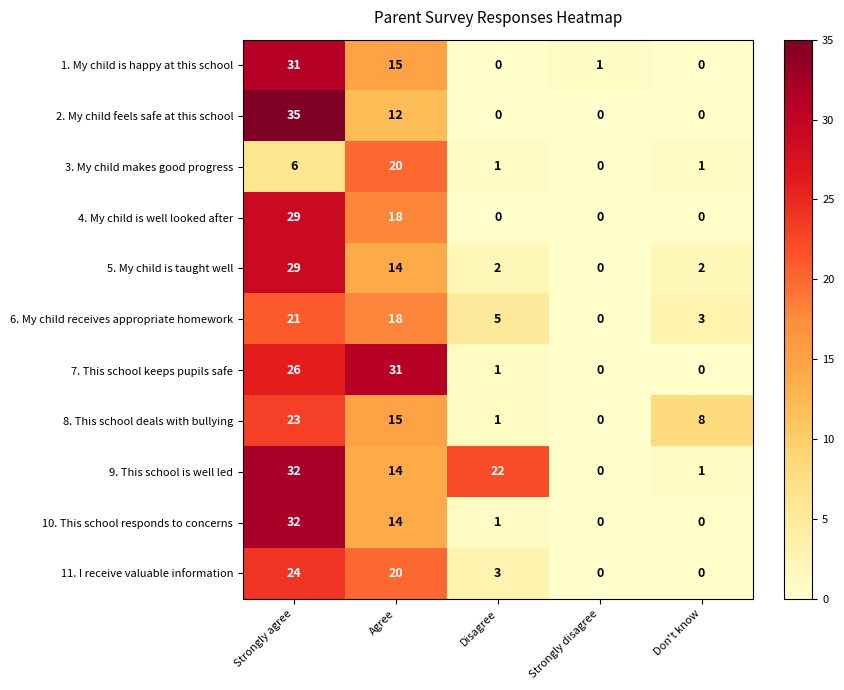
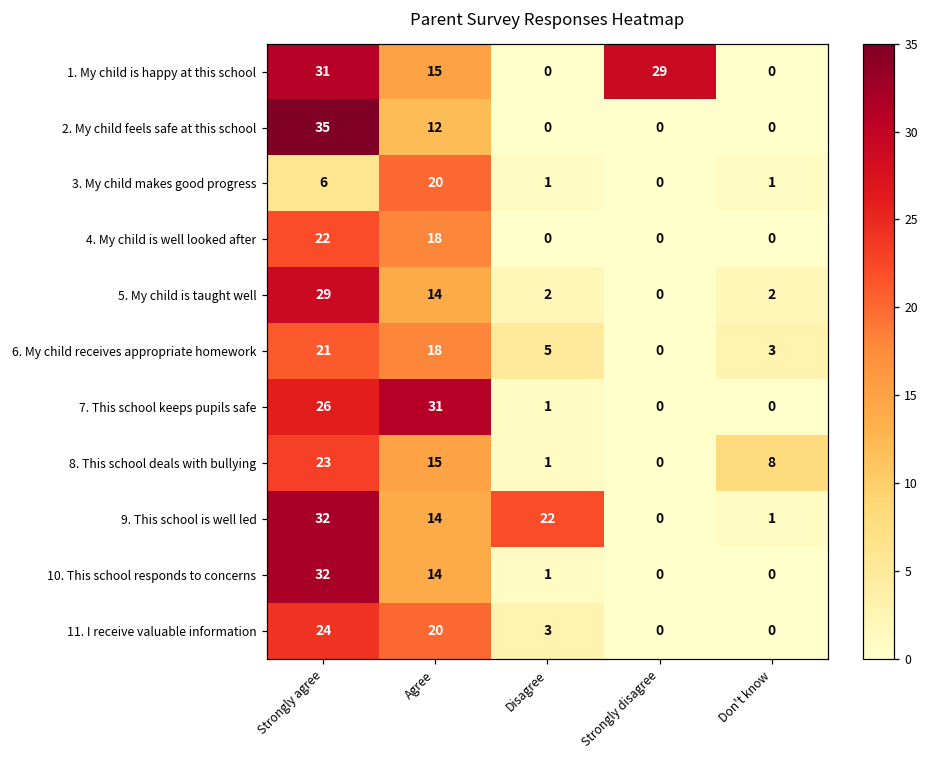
  {
    "1. My child is happy at this school": {
      "Strongly agree": 31,
      "Agree": 15,
      "Disagree": 0,
-     "Strongly disagree": 1,
+     "Strongly disagree": 29,
      "Don't know": 0
    },
    "2. My child feels safe at this school": {
      "Strongly agree": 35,
      "Agree": 12,
      "Disagree": 0,
      "Strongly disagree": 0,
      "Don't know": 0
    },
    "3. My child makes good progress": {
      "Strongly agree": 6,
      "Agree": 20,
      "Disagree": 1,
      "Strongly disagree": 0,
      "Don't know": 1
    },
    "4. My child is well looked after": {
-     "Strongly agree": 29,
+     "Strongly agree": 22,
      "Agree": 18,
      "Disagree": 0,
      "Strongly disagree": 0,
      "Don't know": 0
    },
    "5. My child is taught well": {
      "Strongly agree": 29,
      "Agree": 14,
      "Disagree": 2,
      "Strongly disagree": 0,
      "Don't know": 2
    },
    "6. My child receives appropriate homework": {
      "Strongly agree": 21,
      "Agree": 18,
      "Disagree": 5,
      "Strongly disagree": 0,
      "Don't know": 3
    },
    "7. This school keeps pupils safe": {
      "Strongly agree": 26,
      "Agree": 31,
      "Disagree": 1,
      "Strongly disagree": 0,
      "Don't know": 0
    },
    "8. This school deals with bullying": {
      "Strongly agree": 23,
      "Agree": 15,
      "Disagree": 1,
      "Strongly disagree": 0,
      "Don't know": 8
    },
    "9. This school is well led": {
      "Strongly agree": 32,
      "Agree": 14,
      "Disagree": 22,
      "Strongly disagree": 0,
      "Don't know": 1
    },
    "10. This school responds to concerns": {
      "Strongly agree": 32,
      "Agree": 14,
      "Disagree": 1,
      "Strongly disagree": 0,
      "Don't know": 0
    },
    "11. I receive valuable information": {
      "Strongly agree": 24,
      "Agree": 20,
      "Disagree": 3,
      "Strongly disagree": 0,
      "Don't know": 0
    }
  }
